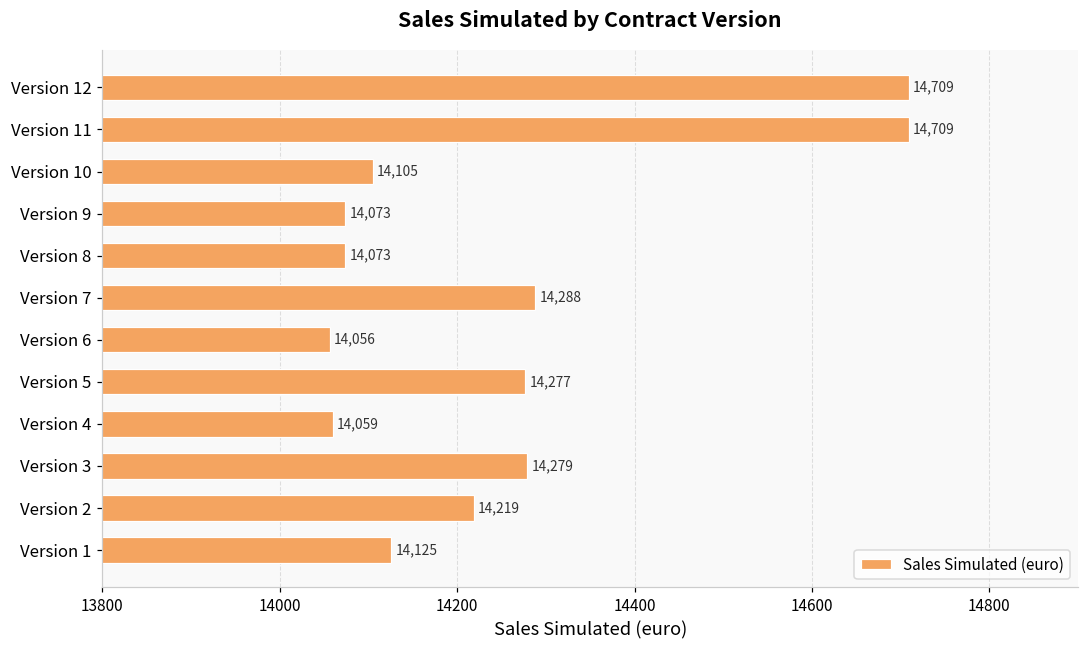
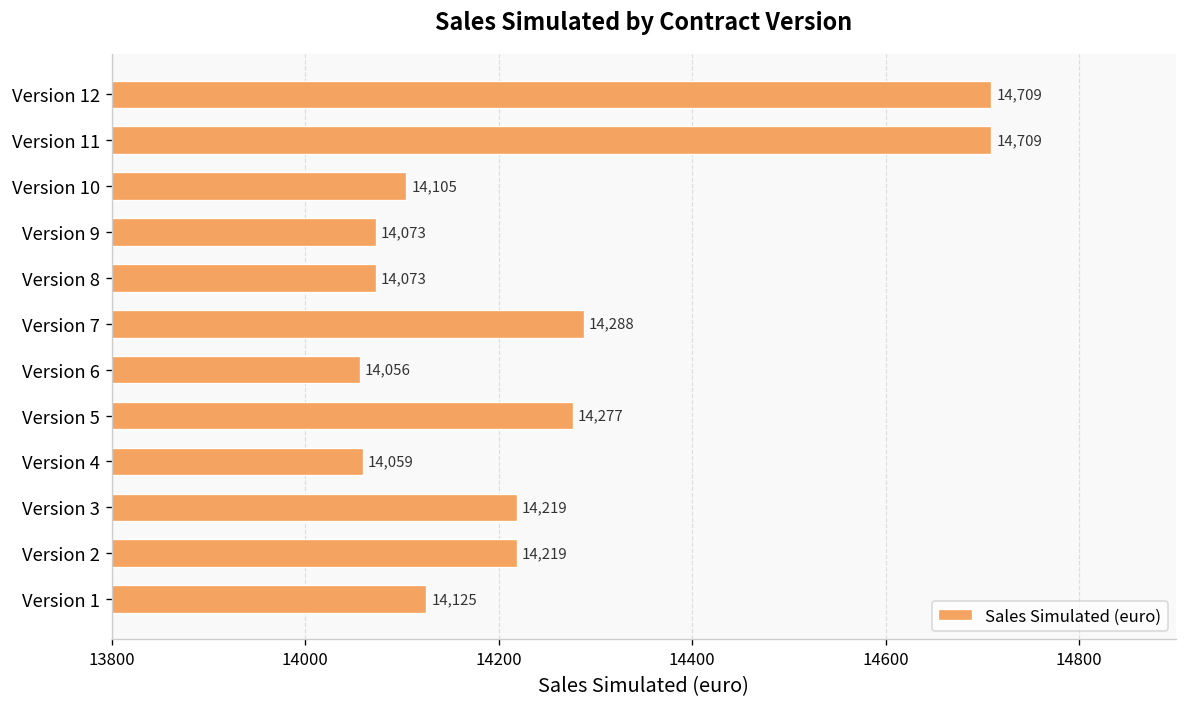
  {
    "Version 12": "14,709",
    "Version 11": "14,709",
    "Version 10": "14,105",
    "Version 9": "14,073",
    "Version 8": "14,073",
    "Version 7": "14,288",
    "Version 6": "14,056",
    "Version 5": "14,277",
    "Version 4": "14,059",
-   "Version 3": "14,279",
+   "Version 3": "14,219",
    "Version 2": "14,219",
    "Version 1": "14,125"
  }
